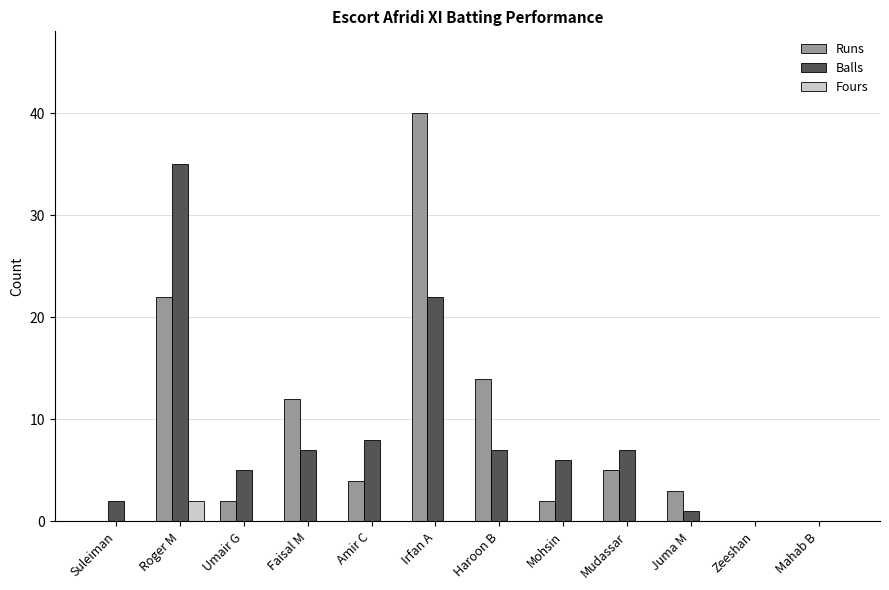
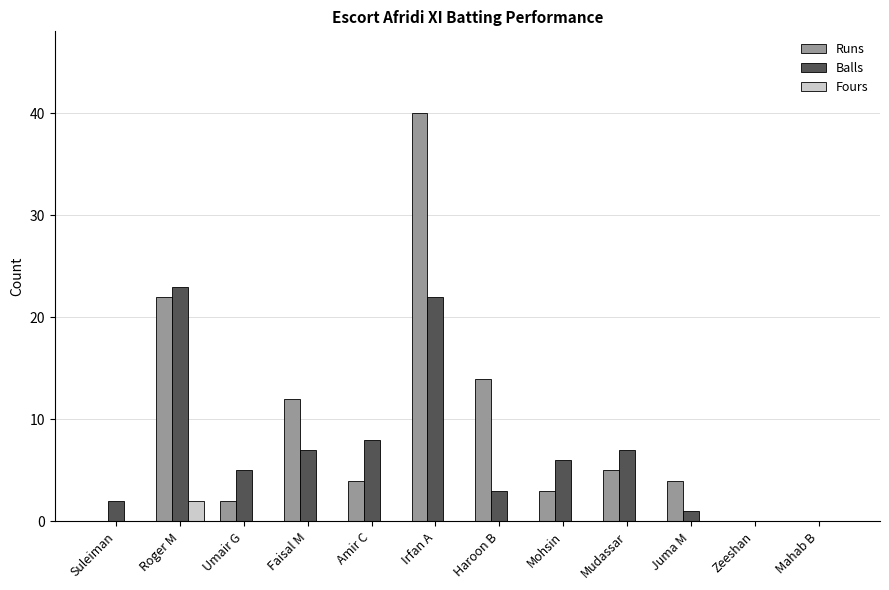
  {
    "Runs": {
      "Suleiman": 0,
      "Roger M": 22,
      "Umair G": 2,
      "Faisal M": 12,
      "Amir C": 4,
      "Irfan A": 40,
      "Haroon B": 14,
-     "Mohsin": 2,
+     "Mohsin": 3,
      "Mudassar": 5,
-     "Juma M": 3,
+     "Juma M": 4,
      "Zeeshan": 0,
      "Mahab B": 0
    },
    "Balls": {
      "Suleiman": 2,
-     "Roger M": 35,
+     "Roger M": 23,
      "Umair G": 5,
      "Faisal M": 7,
      "Amir C": 8,
      "Irfan A": 22,
-     "Haroon B": 7,
+     "Haroon B": 3,
      "Mohsin": 6,
      "Mudassar": 7,
      "Juma M": 1,
      "Zeeshan": 0,
      "Mahab B": 0
    },
    "Fours": {
      "Suleiman": 0,
      "Roger M": 2,
      "Umair G": 0,
      "Faisal M": 0,
      "Amir C": 0,
      "Irfan A": 0,
      "Haroon B": 0,
      "Mohsin": 0,
      "Mudassar": 0,
      "Juma M": 0,
      "Zeeshan": 0,
      "Mahab B": 0
    }
  }
